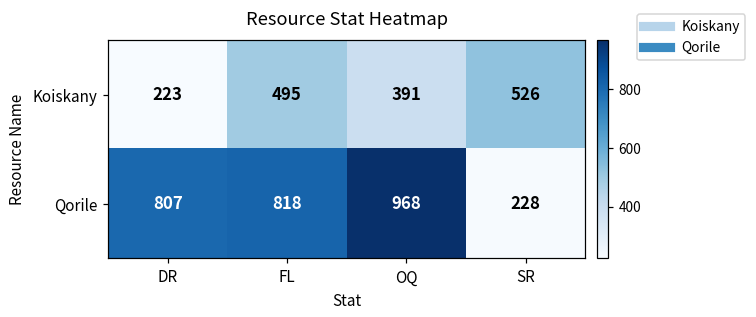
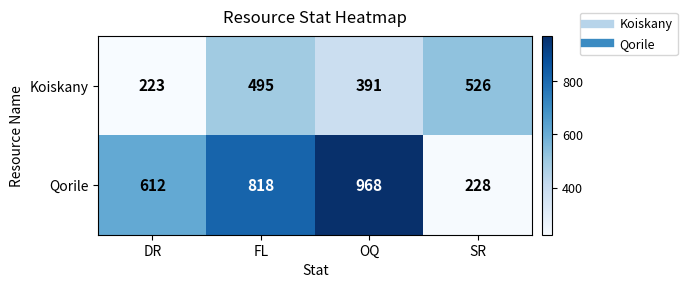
  {
    "Koiskany": {
      "DR": 223,
      "FL": 495,
      "OQ": 391,
      "SR": 526
    },
    "Qorile": {
-     "DR": 807,
+     "DR": 612,
      "FL": 818,
      "OQ": 968,
      "SR": 228
    }
  }
